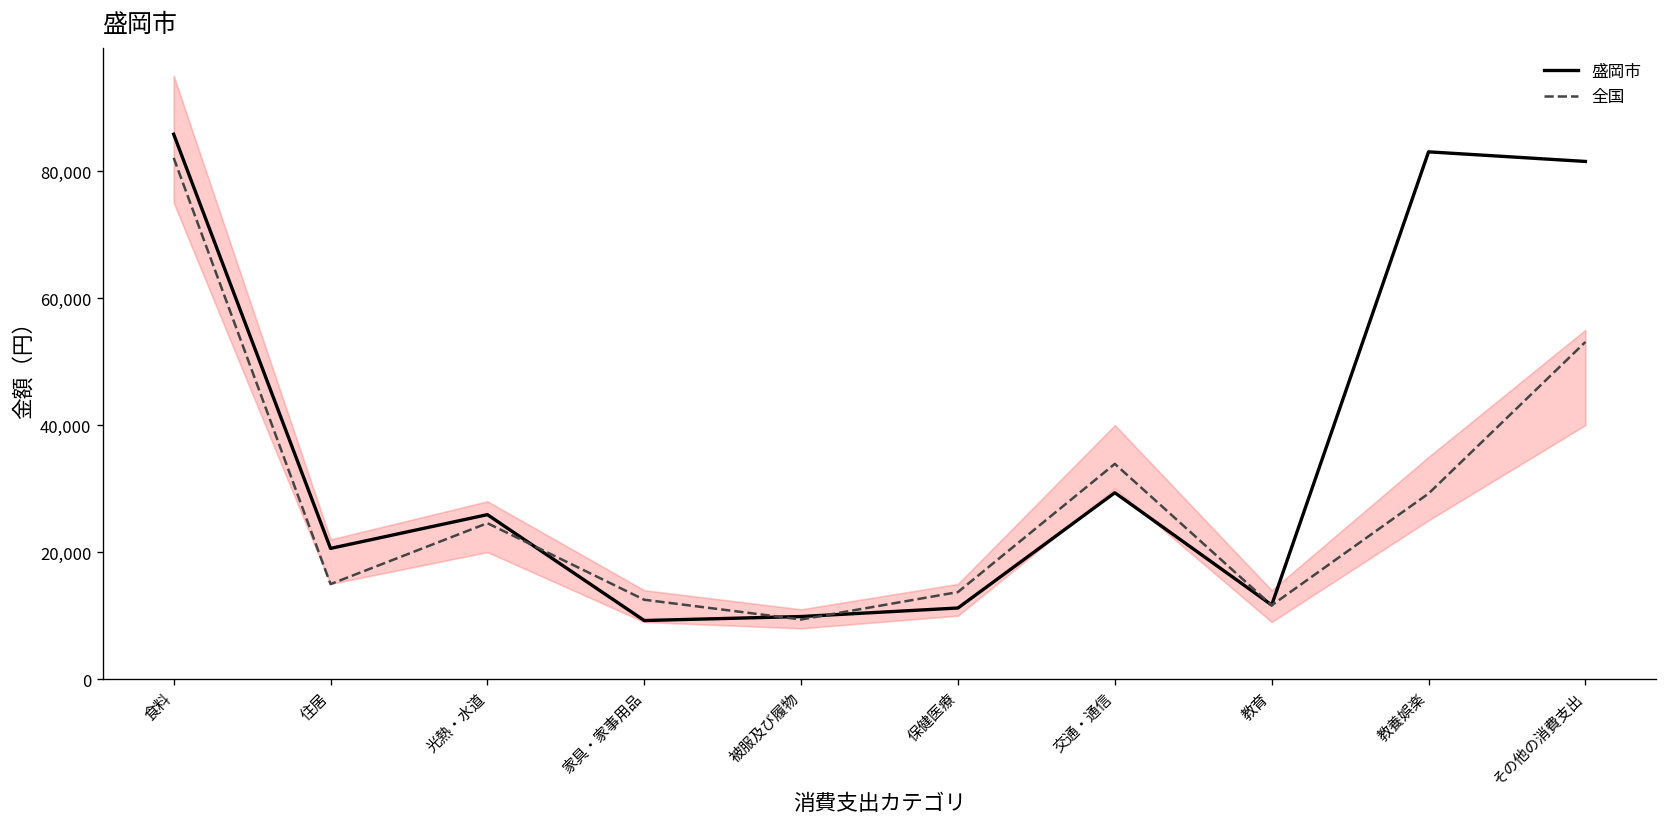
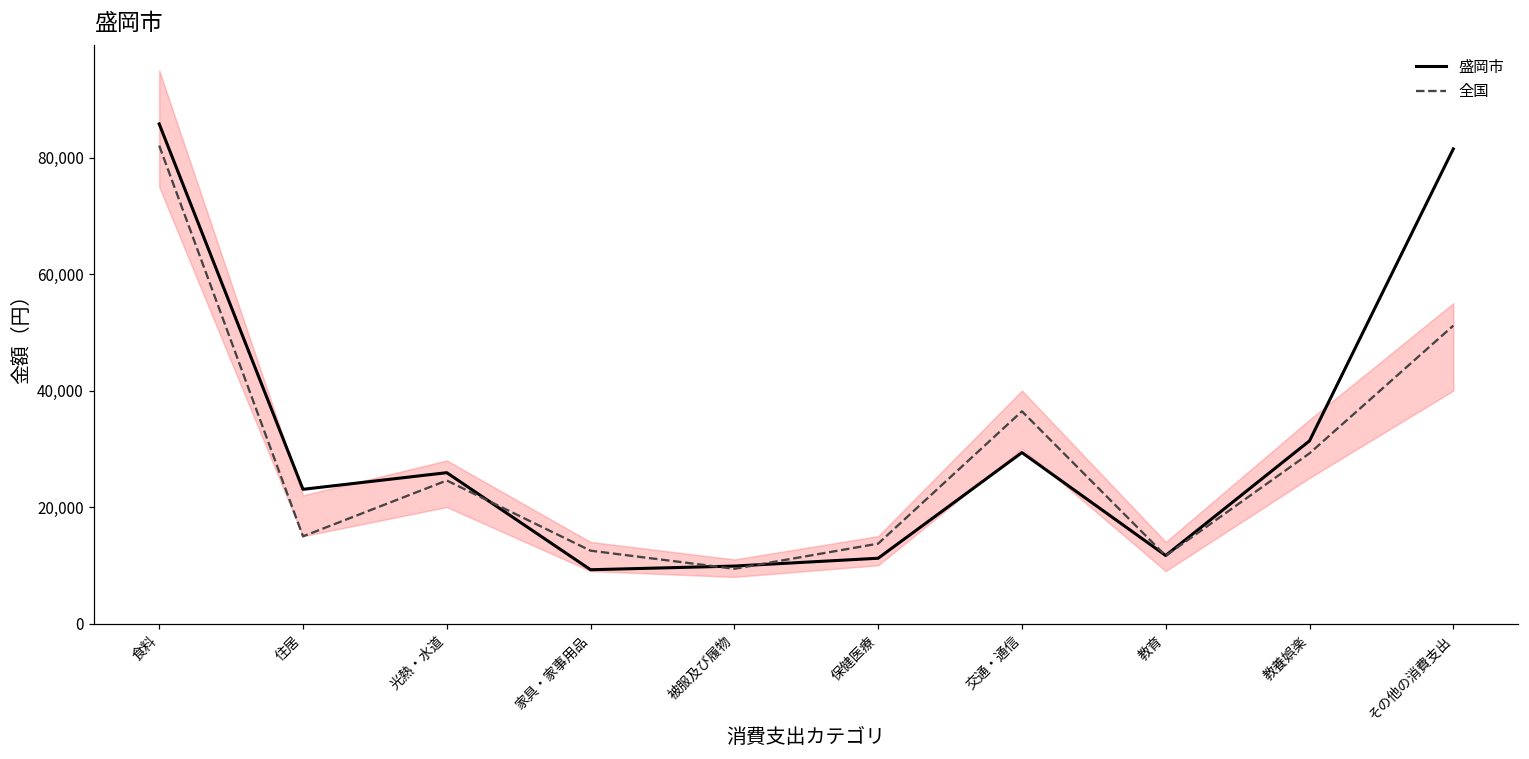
  {
    "盛岡市": {
      "食料": "86,000",
-     "住居": "21,000",
+     "住居": "23,000",
      "光熱・水道": "26,000",
      "家具・家事用品": "9,000",
      "保健医療": "11,000",
      "交通・通信": "29,000",
-     "教養娯楽": "83,000",
+     "教養娯楽": "31,000",
      "その他の消費支出": "82,000"
    },
    "全国": {
      "食料": "82,000",
      "住居": "15,000",
      "光熱・水道": "25,000",
      "家具・家事用品": "13,000",
      "保健医療": "14,000",
-     "交通・通信": "34,000",
+     "交通・通信": "36,000",
      "教養娯楽": "29,000",
-     "その他の消費支出": "53,000"
+     "その他の消費支出": "51,000"
    }
  }
